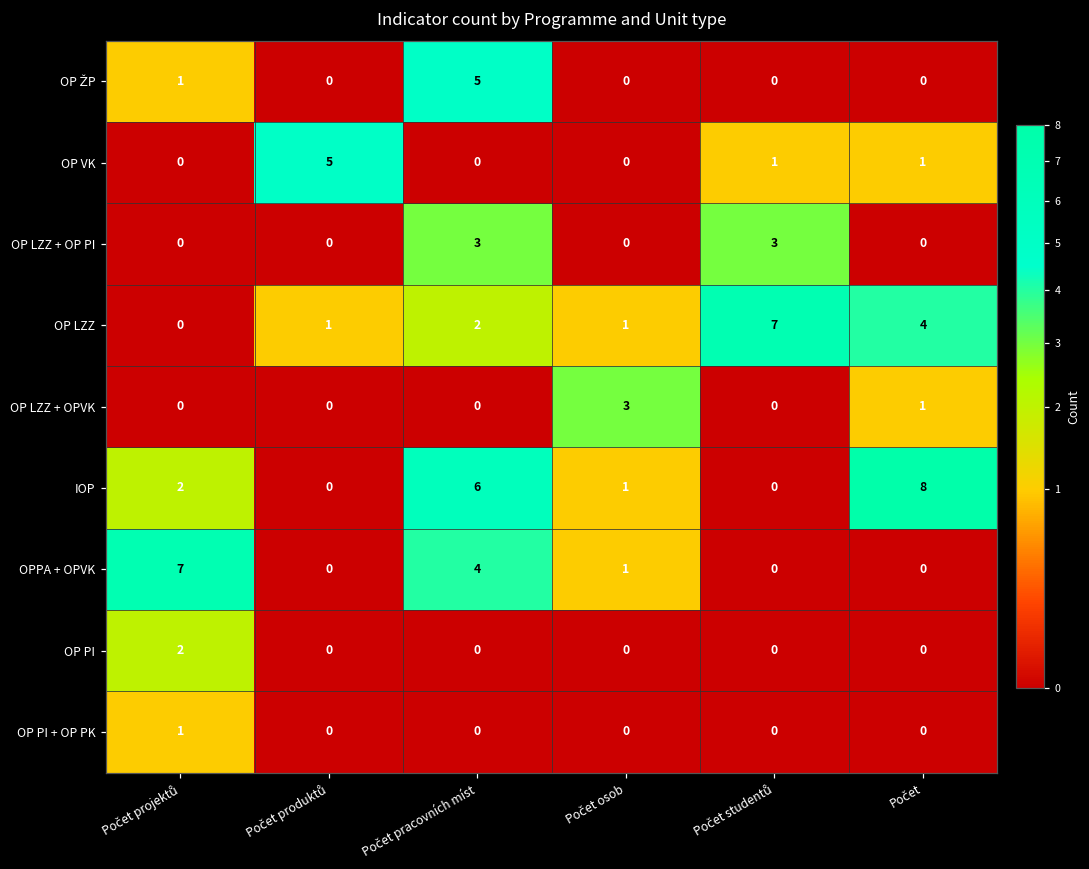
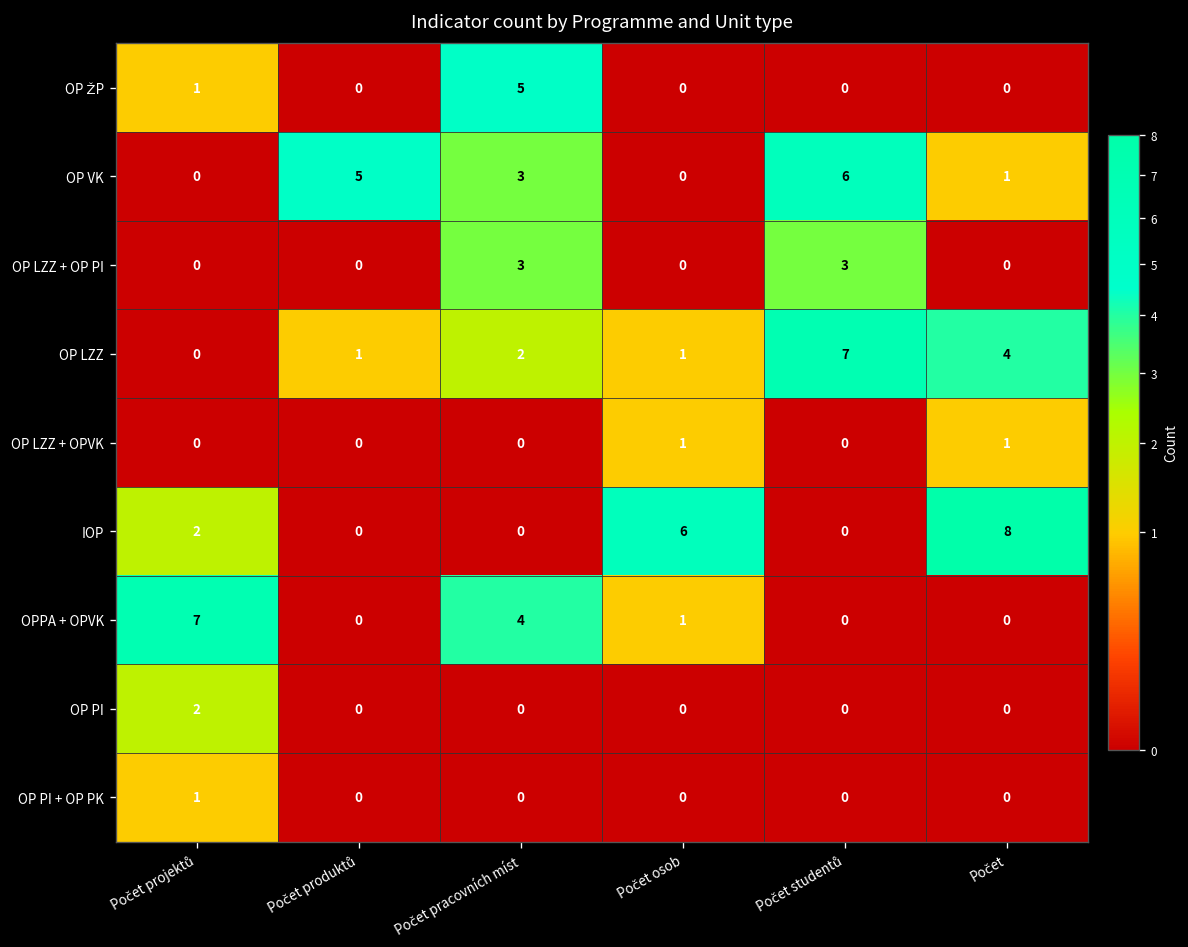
  {
    "OP ŽP": {
      "Počet projektů": 1,
      "Počet produktů": 0,
      "Počet pracovních míst": 5,
      "Počet osob": 0,
      "Počet studentů": 0,
      "Počet": 0
    },
    "OP VK": {
      "Počet projektů": 0,
      "Počet produktů": 5,
-     "Počet pracovních míst": 0,
+     "Počet pracovních míst": 3,
      "Počet osob": 0,
-     "Počet studentů": 1,
+     "Počet studentů": 6,
      "Počet": 1
    },
    "OP LZZ + OP PI": {
      "Počet projektů": 0,
      "Počet produktů": 0,
      "Počet pracovních míst": 3,
      "Počet osob": 0,
      "Počet studentů": 3,
      "Počet": 0
    },
    "OP LZZ": {
      "Počet projektů": 0,
      "Počet produktů": 1,
      "Počet pracovních míst": 2,
      "Počet osob": 1,
      "Počet studentů": 7,
      "Počet": 4
    },
    "OP LZZ + OPVK": {
      "Počet projektů": 0,
      "Počet produktů": 0,
      "Počet pracovních míst": 0,
-     "Počet osob": 3,
+     "Počet osob": 1,
      "Počet studentů": 0,
      "Počet": 1
    },
    "IOP": {
      "Počet projektů": 2,
      "Počet produktů": 0,
-     "Počet pracovních míst": 6,
-     "Počet osob": 1,
+     "Počet pracovních míst": 0,
+     "Počet osob": 6,
      "Počet studentů": 0,
      "Počet": 8
    },
    "OPPA + OPVK": {
      "Počet projektů": 7,
      "Počet produktů": 0,
      "Počet pracovních míst": 4,
      "Počet osob": 1,
      "Počet studentů": 0,
      "Počet": 0
    },
    "OP PI": {
      "Počet projektů": 2,
      "Počet produktů": 0,
      "Počet pracovních míst": 0,
      "Počet osob": 0,
      "Počet studentů": 0,
      "Počet": 0
    },
    "OP PI + OP PK": {
      "Počet projektů": 1,
      "Počet produktů": 0,
      "Počet pracovních míst": 0,
      "Počet osob": 0,
      "Počet studentů": 0,
      "Počet": 0
    }
  }
